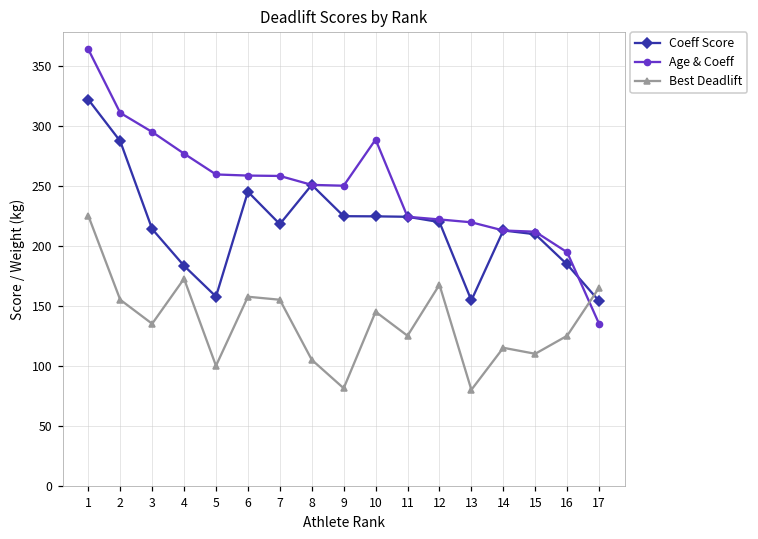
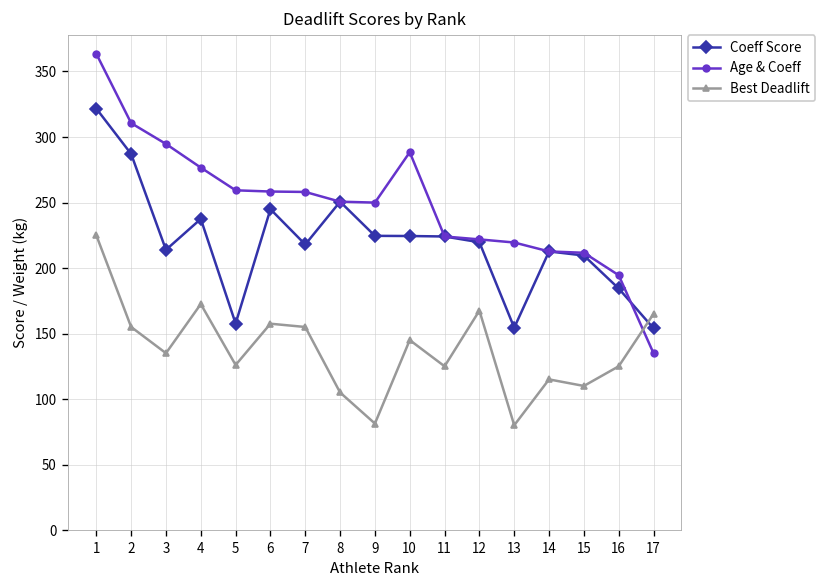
  {
    "Coeff Score": {
      "1": 322,
      "2": 287,
      "3": 214,
-     "4": 183,
+     "4": 237,
      "5": 158,
      "6": 245,
      "7": 218,
      "9": 225,
      "10": 224,
      "13": 154,
      "16": 184,
      "17": 154
    },
    "Age & Coeff": {
      "1": 364,
      "2": 311,
      "3": 295,
      "4": 277,
      "5": 259,
      "6": 258,
      "7": 258,
      "9": 250,
      "10": 288,
      "13": 219,
      "16": 195,
      "17": 135
    },
    "Best Deadlift": {
      "1": 225,
      "2": 155,
      "3": 135,
      "4": 173,
-     "5": 100,
+     "5": 126,
      "6": 158,
      "7": 155,
      "8": 105,
      "9": 81,
      "10": 145,
      "11": 125,
      "12": 168,
      "13": 80,
      "14": 115,
      "15": 110,
      "16": 125,
      "17": 165
    }
  }
